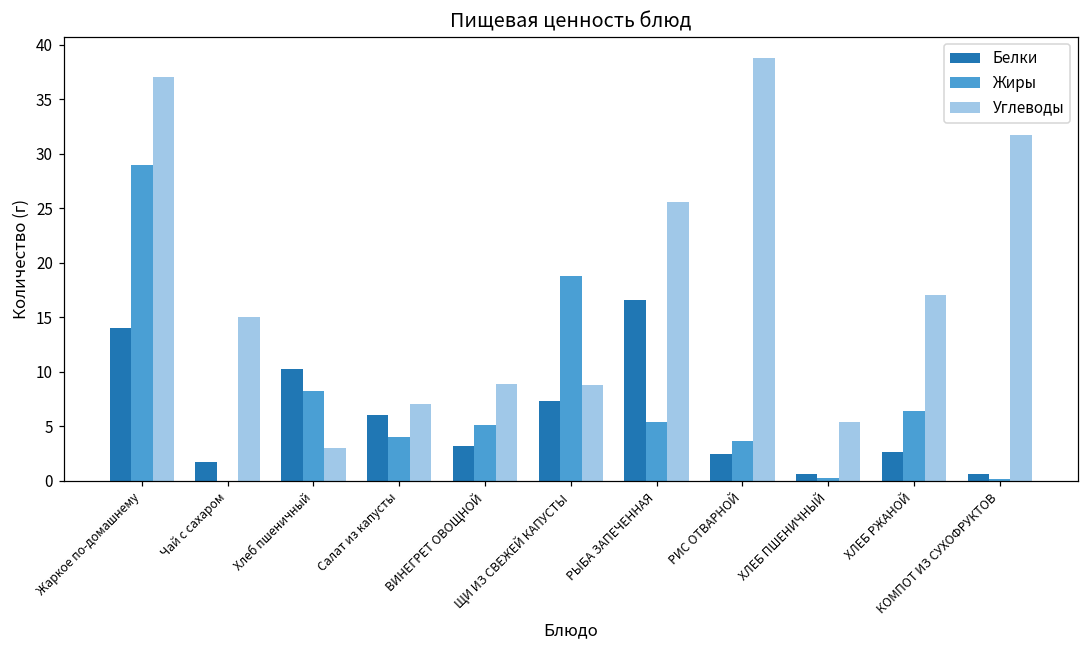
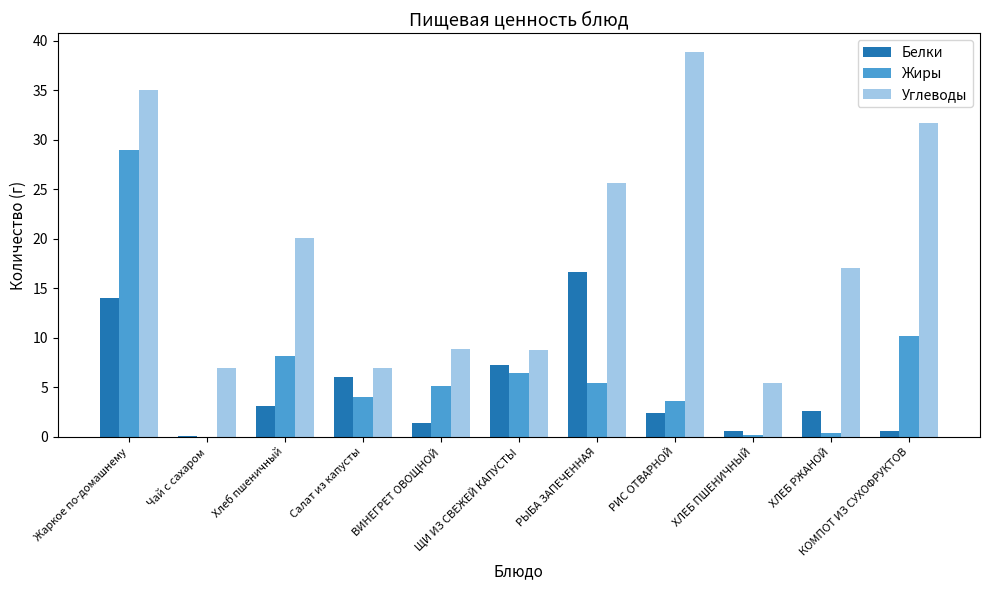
  {
    "Белки": {
      "Жаркое по-домашнему": 14,
-     "Чай с сахаром": 2,
-     "Хлеб пшеничный": 10,
+     "Чай с сахаром": 0,
+     "Хлеб пшеничный": 3,
      "Салат из капусты": 6,
-     "ВИНЕГРЕТ ОВОЩНОЙ": 3,
+     "ВИНЕГРЕТ ОВОЩНОЙ": 1,
      "ЩИ ИЗ СВЕЖЕЙ КАПУСТЫ": 7,
      "РЫБА ЗАПЕЧЕННАЯ": 17,
      "РИС ОТВАРНОЙ": 2,
      "ХЛЕБ ПШЕНИЧНЫЙ": 1,
      "ХЛЕБ РЖАНОЙ": 3,
      "КОМПОТ ИЗ СУХОФРУКТОВ": 1
    },
    "Жиры": {
      "Жаркое по-домашнему": 29,
      "Чай с сахаром": 0,
      "Хлеб пшеничный": 8,
      "Салат из капусты": 4,
      "ВИНЕГРЕТ ОВОЩНОЙ": 5,
-     "ЩИ ИЗ СВЕЖЕЙ КАПУСТЫ": 19,
+     "ЩИ ИЗ СВЕЖЕЙ КАПУСТЫ": 6,
      "РЫБА ЗАПЕЧЕННАЯ": 5,
      "РИС ОТВАРНОЙ": 4,
-     "ХЛЕБ РЖАНОЙ": 6,
-     "КОМПОТ ИЗ СУХОФРУКТОВ": 0
+     "ХЛЕБ РЖАНОЙ": 0,
+     "КОМПОТ ИЗ СУХОФРУКТОВ": 10
    },
    "Углеводы": {
-     "Жаркое по-домашнему": 37,
-     "Чай с сахаром": 15,
-     "Хлеб пшеничный": 3,
+     "Жаркое по-домашнему": 35,
+     "Чай с сахаром": 7,
+     "Хлеб пшеничный": 20,
      "Салат из капусты": 7,
      "ВИНЕГРЕТ ОВОЩНОЙ": 9,
      "ЩИ ИЗ СВЕЖЕЙ КАПУСТЫ": 9,
      "РЫБА ЗАПЕЧЕННАЯ": 26,
      "РИС ОТВАРНОЙ": 39,
      "ХЛЕБ ПШЕНИЧНЫЙ": 5,
      "ХЛЕБ РЖАНОЙ": 17,
      "КОМПОТ ИЗ СУХОФРУКТОВ": 32
    }
  }
